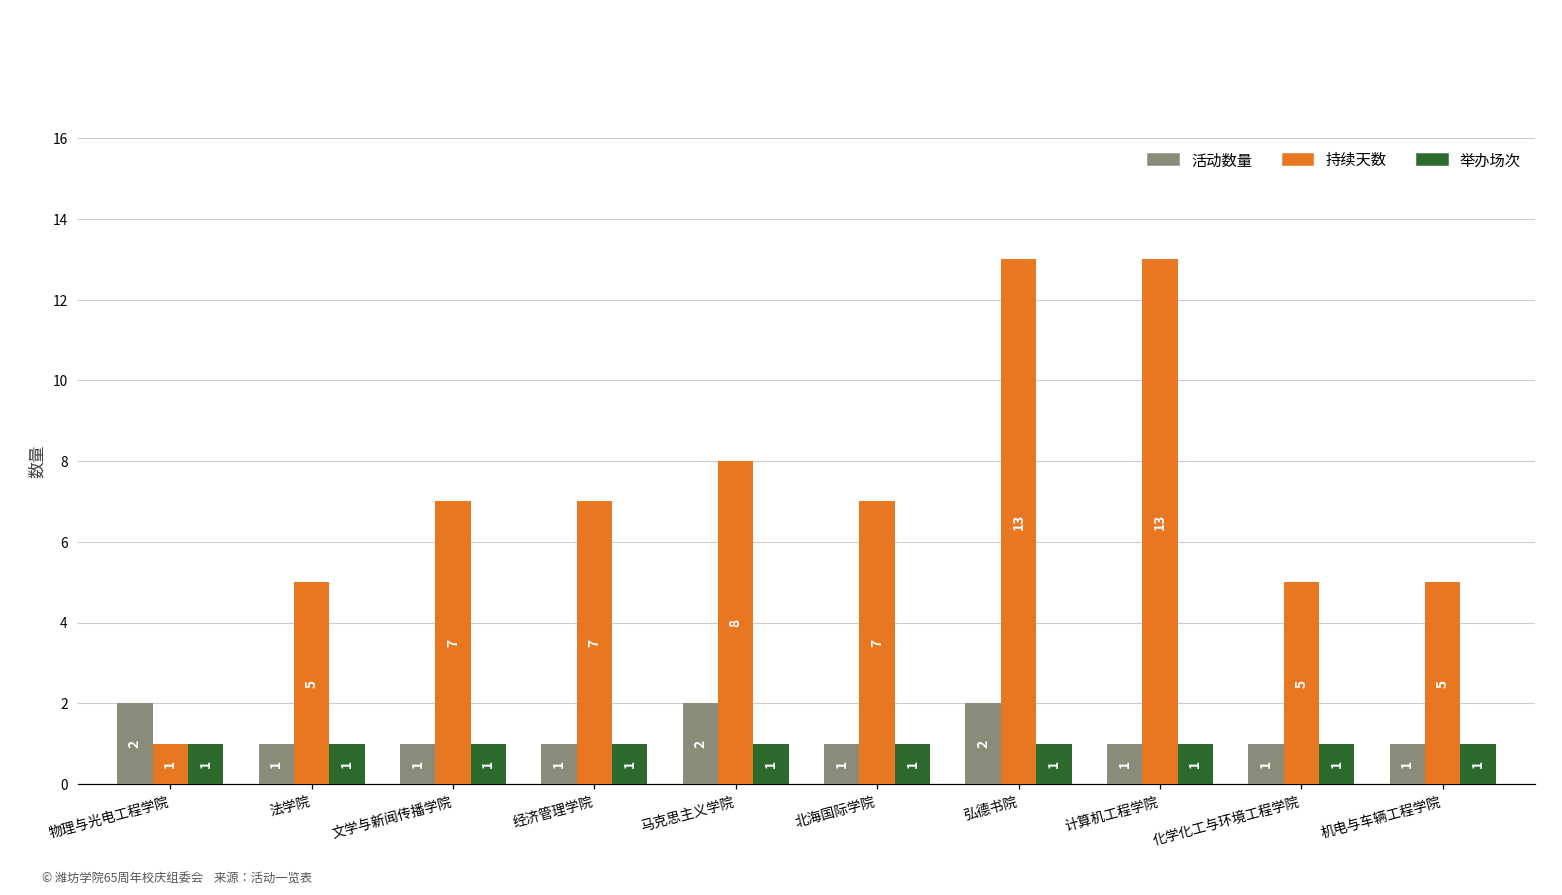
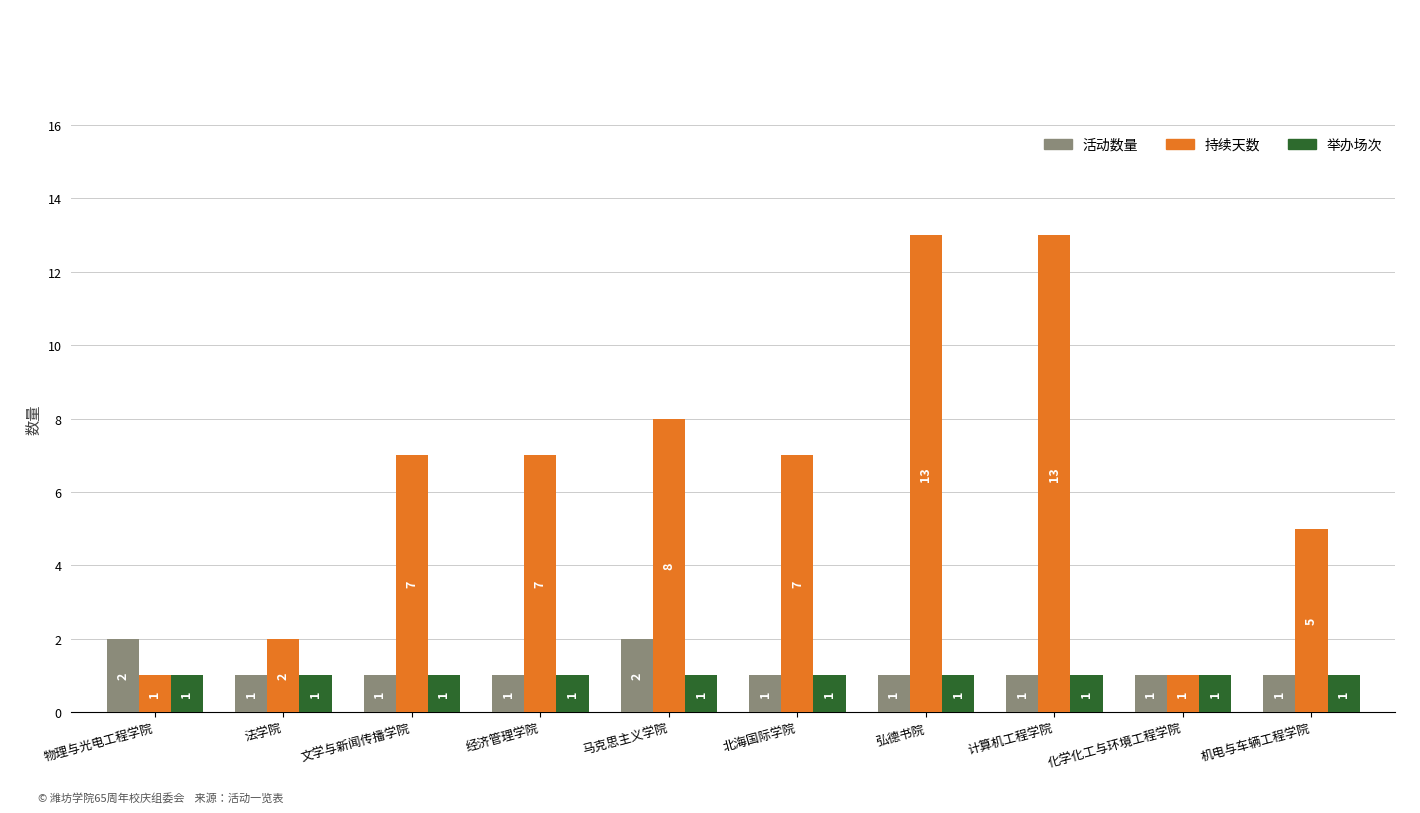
  {
    "活动数量": {
      "物理与光电工程学院": 2,
      "法学院": 1,
      "文学与新闻传播学院": 1,
      "经济管理学院": 1,
      "马克思主义学院": 2,
      "北海国际学院": 1,
-     "弘德书院": 2,
+     "弘德书院": 1,
      "计算机工程学院": 1,
      "化学化工与环境工程学院": 1,
      "机电与车辆工程学院": 1
    },
    "持续天数": {
      "物理与光电工程学院": 1,
-     "法学院": 5,
+     "法学院": 2,
      "文学与新闻传播学院": 7,
      "经济管理学院": 7,
      "马克思主义学院": 8,
      "北海国际学院": 7,
      "弘德书院": 13,
      "计算机工程学院": 13,
-     "化学化工与环境工程学院": 5,
+     "化学化工与环境工程学院": 1,
      "机电与车辆工程学院": 5
    },
    "举办场次": {
      "物理与光电工程学院": 1,
      "法学院": 1,
      "文学与新闻传播学院": 1,
      "经济管理学院": 1,
      "马克思主义学院": 1,
      "北海国际学院": 1,
      "弘德书院": 1,
      "计算机工程学院": 1,
      "化学化工与环境工程学院": 1,
      "机电与车辆工程学院": 1
    }
  }
